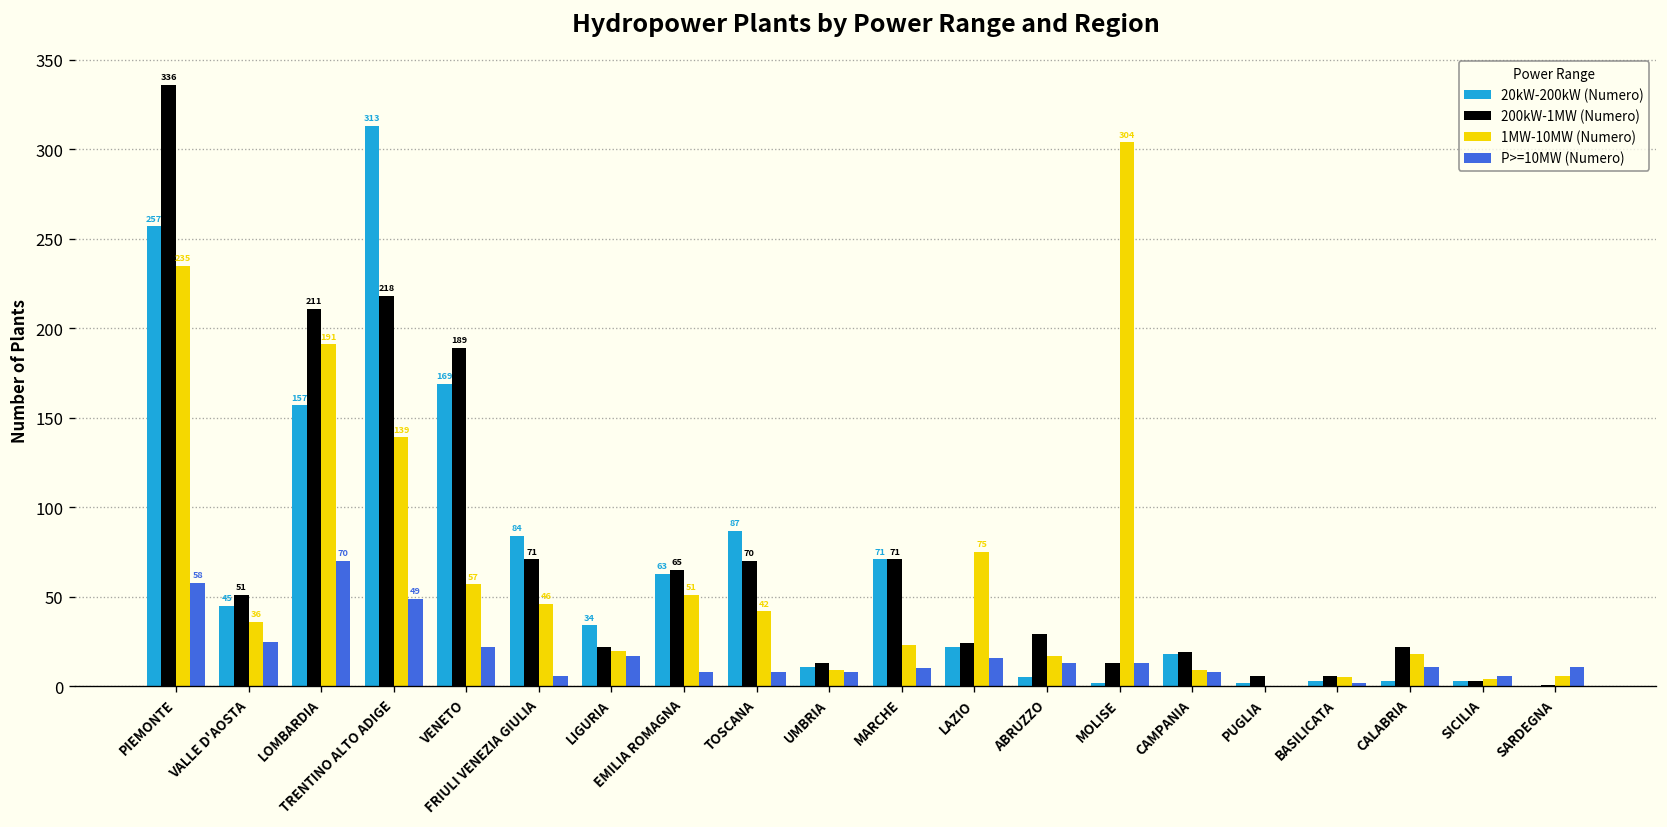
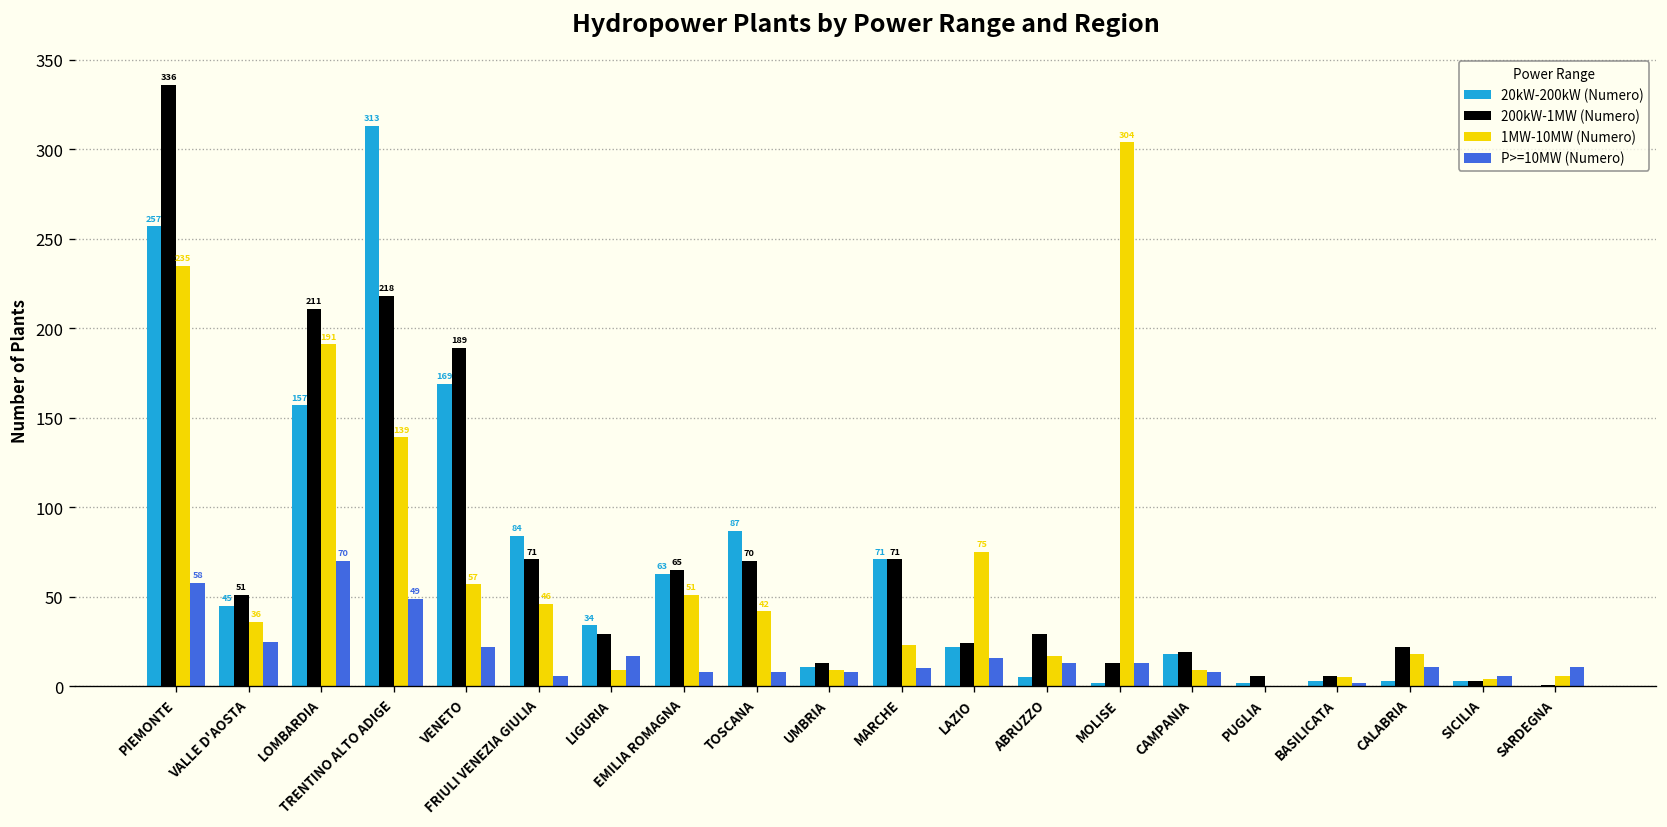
  {
    "20kW-200kW (Numero)": {
      "PIEMONTE": 257,
      "VALLE D'AOSTA": 45,
      "LOMBARDIA": 157,
      "TRENTINO ALTO ADIGE": 313,
      "VENETO": 169,
      "FRIULI VENEZIA GIULIA": 84,
      "LIGURIA": 34,
      "EMILIA ROMAGNA": 63,
      "TOSCANA": 87,
      "MARCHE": 71
    },
    "200kW-1MW (Numero)": {
-     "LIGURIA": 22,
+     "LIGURIA": 29,
      "UMBRIA": 13,
      "LAZIO": 24,
      "ABRUZZO": 29,
      "MOLISE": 13,
      "CAMPANIA": 19,
      "PUGLIA": 6,
      "BASILICATA": 6,
      "CALABRIA": 22,
      "SICILIA": 3
    },
    "1MW-10MW (Numero)": {
-     "LIGURIA": 20,
+     "LIGURIA": 9,
      "UMBRIA": 9,
      "MARCHE": 23,
      "ABRUZZO": 17,
      "CAMPANIA": 9,
      "PUGLIA": 0,
      "BASILICATA": 5,
      "CALABRIA": 18,
      "SICILIA": 4,
      "SARDEGNA": 6
    },
    "P>=10MW (Numero)": {
      "PIEMONTE": 58,
      "LOMBARDIA": 70,
      "TRENTINO ALTO ADIGE": 49
    }
  }
